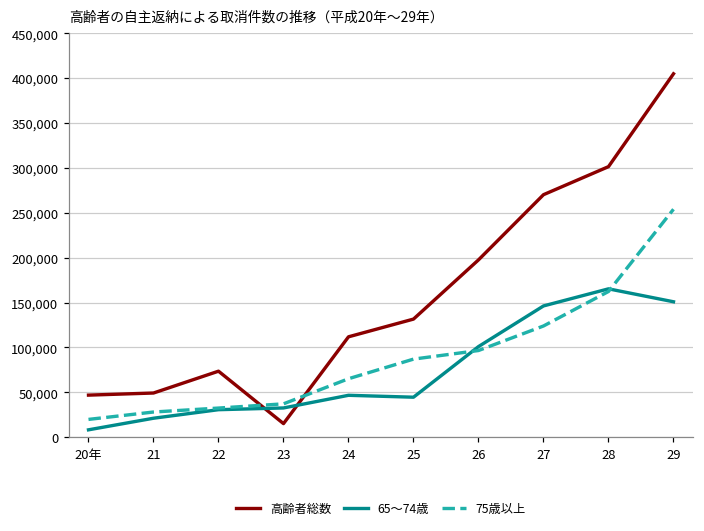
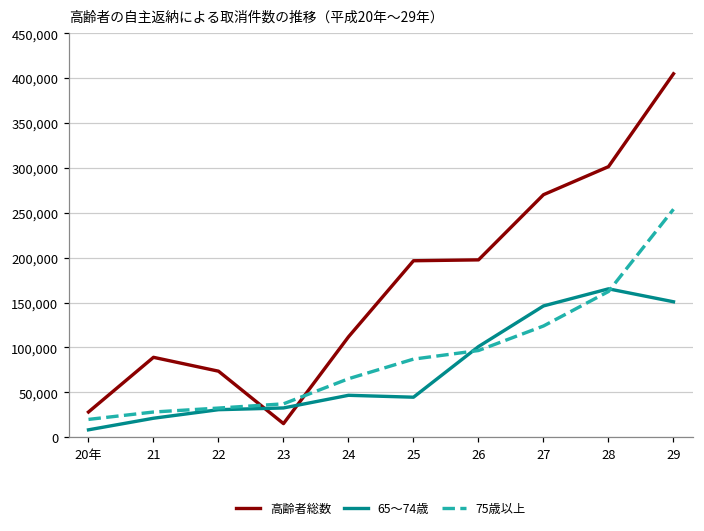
  {
    "高齢者総数": {
-     "20年": "50,000",
-     "21": "50,000",
+     "20年": "30,000",
+     "21": "90,000",
      "22": "70,000",
      "23": "20,000",
      "24": "110,000",
-     "25": "130,000",
+     "25": "200,000",
      "26": "200,000",
      "27": "270,000",
      "28": "300,000",
      "29": "400,000"
    }
  }
